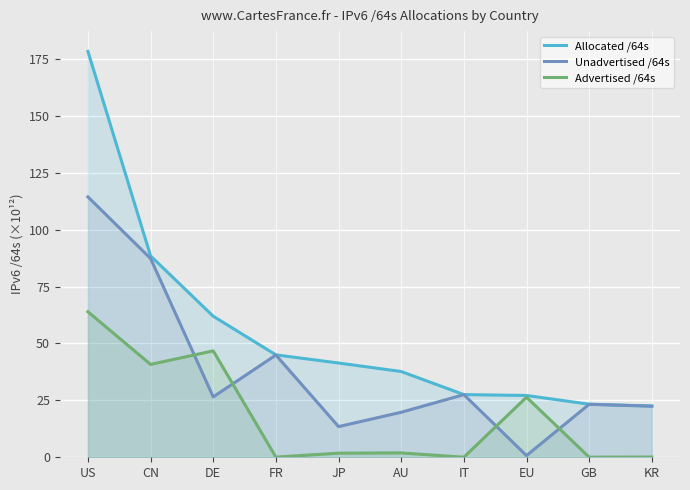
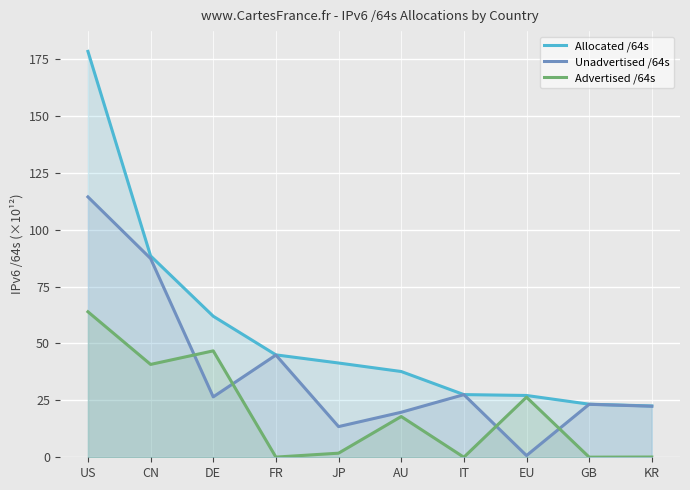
  {
    "Advertised /64s": {
      "US": 64,
      "CN": 41,
      "DE": 47,
      "FR": 0,
      "JP": 2,
-     "AU": 2,
+     "AU": 18,
      "IT": 0,
      "GB": 0,
      "KR": 0
    }
  }
